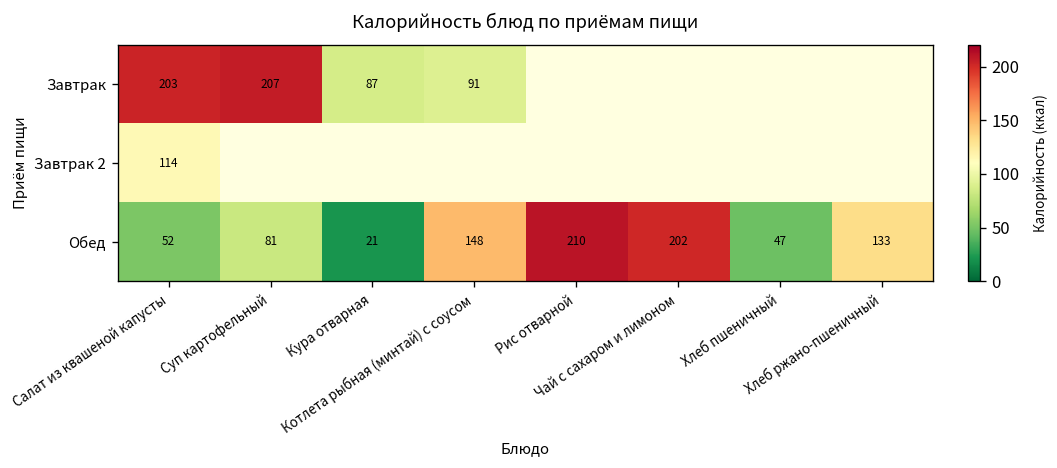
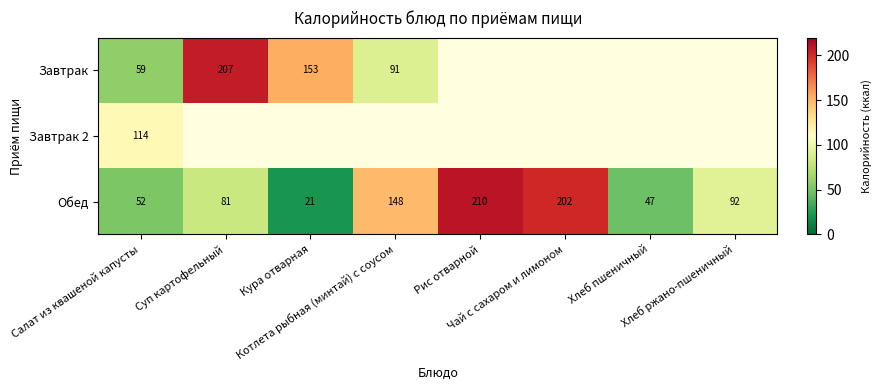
  {
    "Завтрак": {
-     "Салат из квашеной капусты": 203,
+     "Салат из квашеной капусты": 59,
      "Суп картофельный": 207,
-     "Кура отварная": 87,
+     "Кура отварная": 153,
      "Котлета рыбная (минтай) с соусом": 91
    },
    "Завтрак 2": {
      "Салат из квашеной капусты": 114
    },
    "Обед": {
      "Салат из квашеной капусты": 52,
      "Суп картофельный": 81,
      "Кура отварная": 21,
      "Котлета рыбная (минтай) с соусом": 148,
      "Рис отварной": 210,
      "Чай с сахаром и лимоном": 202,
      "Хлеб пшеничный": 47,
-     "Хлеб ржано-пшеничный": 133
+     "Хлеб ржано-пшеничный": 92
    }
  }
